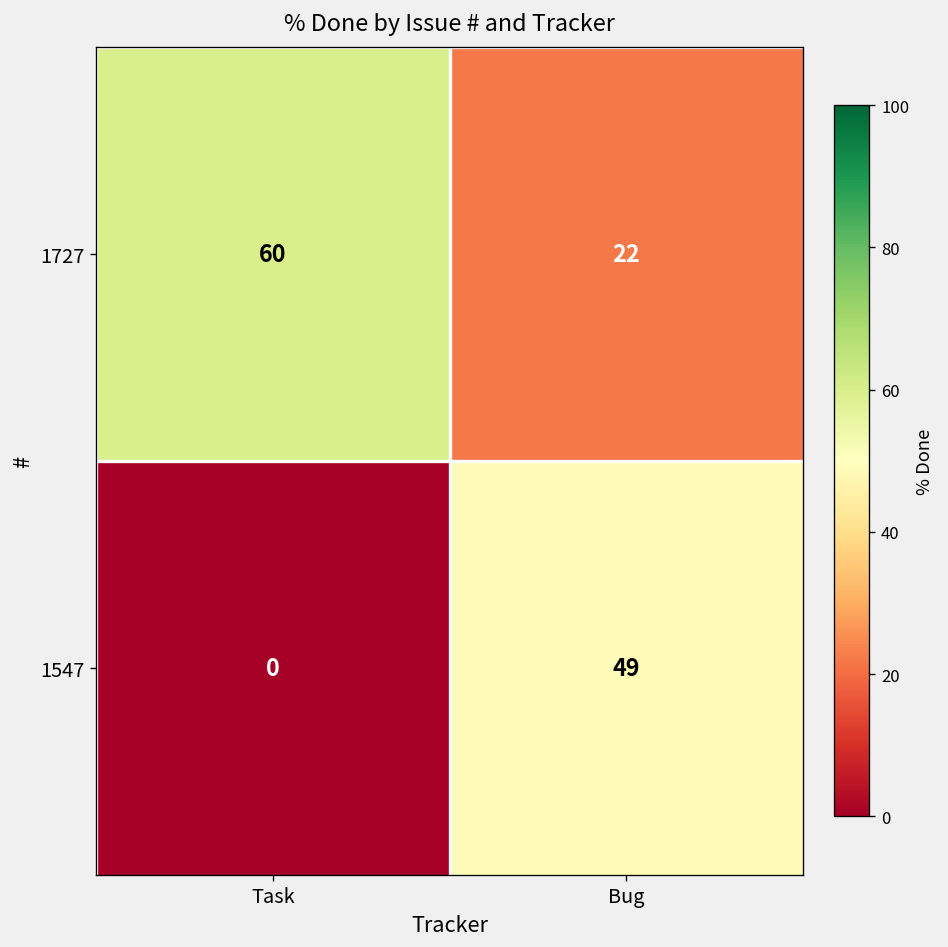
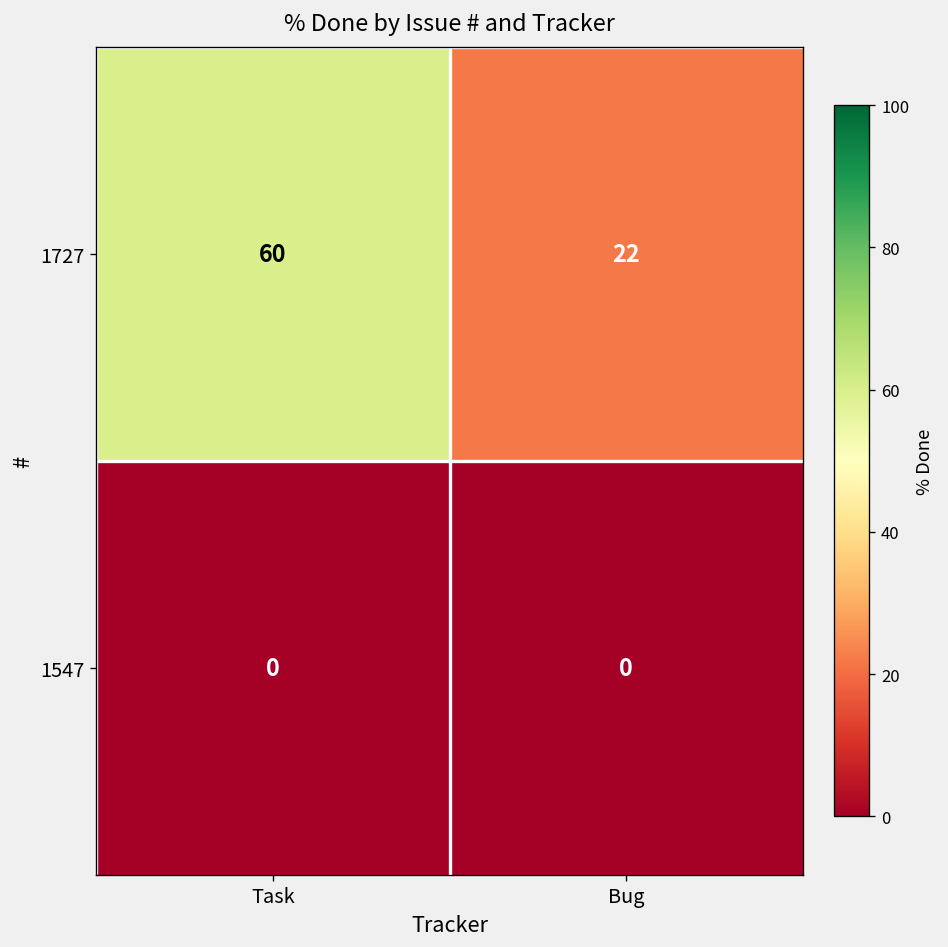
  {
    "1727": {
      "Task": 60,
      "Bug": 22
    },
    "1547": {
      "Task": 0,
-     "Bug": 49
+     "Bug": 0
    }
  }
